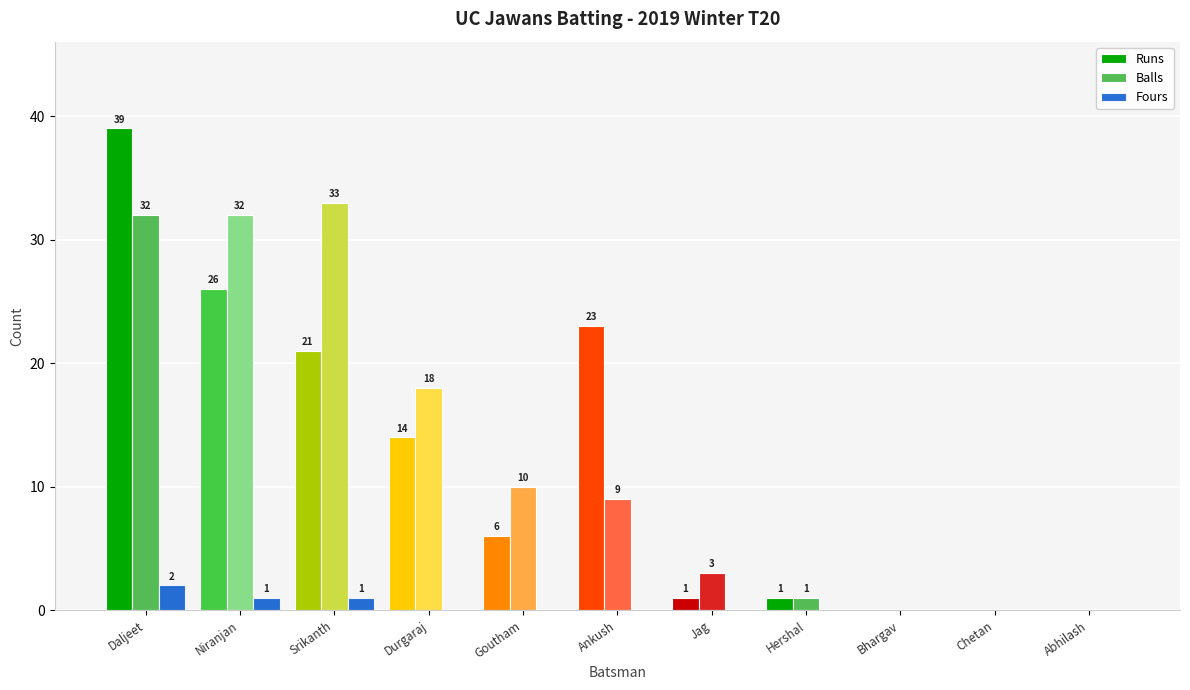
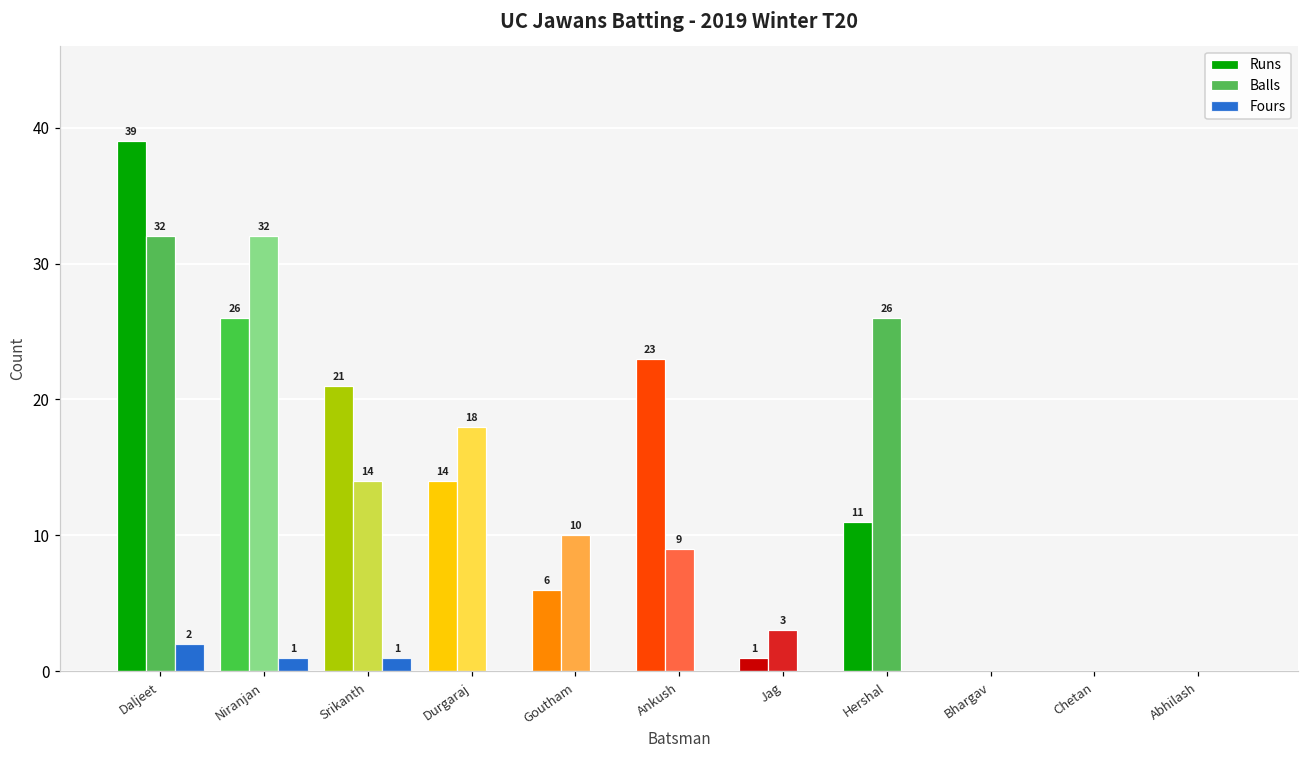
  {
    "Runs": {
      "Daljeet": 39,
      "Niranjan": 26,
      "Srikanth": 21,
      "Durgaraj": 14,
      "Goutham": 6,
      "Ankush": 23,
      "Jag": 1,
-     "Hershal": 1
+     "Hershal": 11
    },
    "Balls": {
      "Daljeet": 32,
      "Niranjan": 32,
-     "Srikanth": 33,
+     "Srikanth": 14,
      "Durgaraj": 18,
      "Goutham": 10,
      "Ankush": 9,
      "Jag": 3,
-     "Hershal": 1
+     "Hershal": 26
    },
    "Fours": {
      "Daljeet": 2,
      "Niranjan": 1,
      "Srikanth": 1
    }
  }
